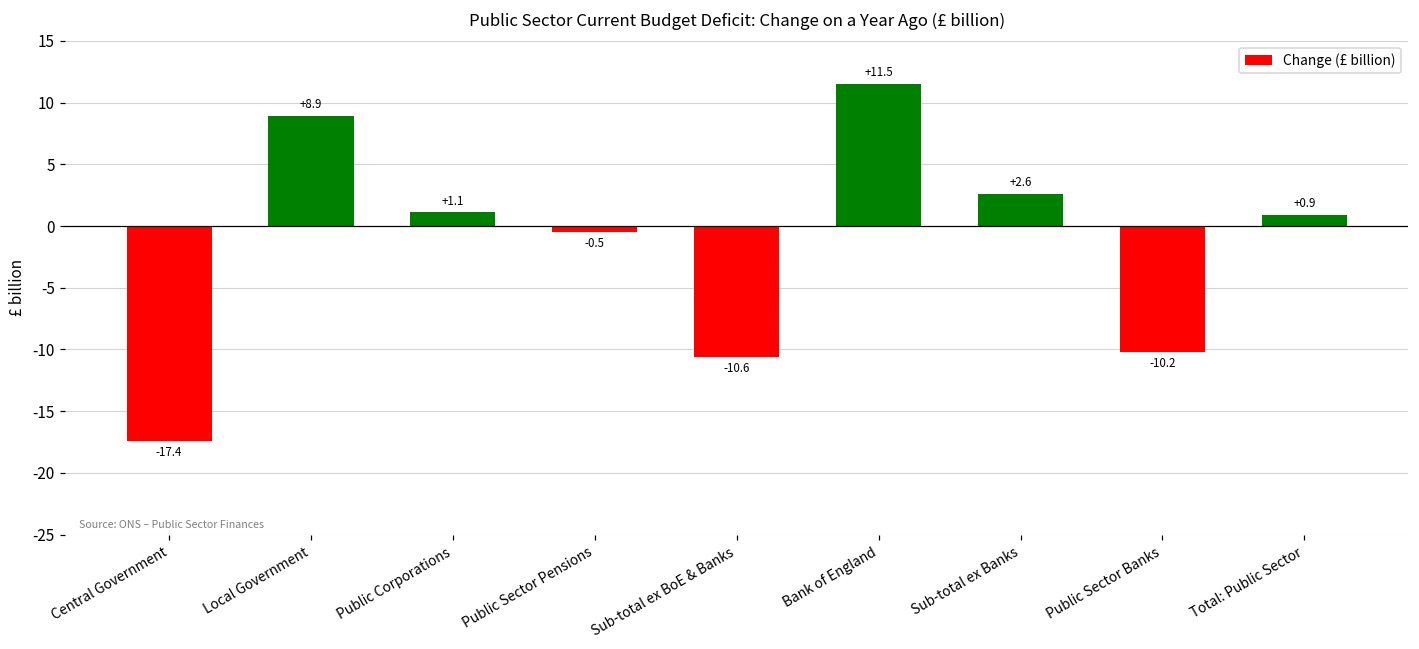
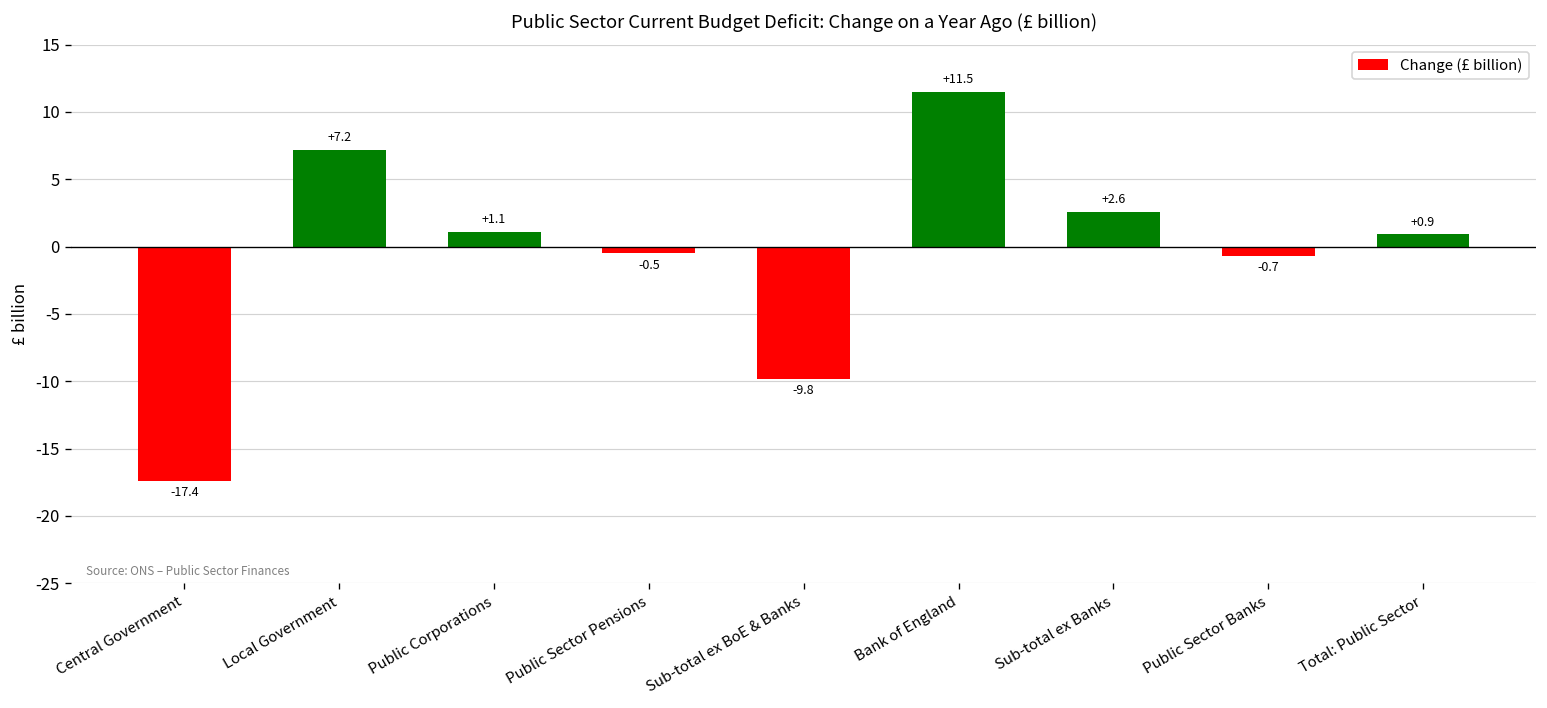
  {
    "Central Government": "-17.4",
-   "Local Government": "+8.9",
+   "Local Government": "+7.2",
    "Public Corporations": "+1.1",
    "Public Sector Pensions": "-0.5",
-   "Sub-total ex BoE & Banks": "-10.6",
+   "Sub-total ex BoE & Banks": "-9.8",
    "Bank of England": "+11.5",
    "Sub-total ex Banks": "+2.6",
-   "Public Sector Banks": "-10.2",
+   "Public Sector Banks": "-0.7",
    "Total: Public Sector": "+0.9"
  }
